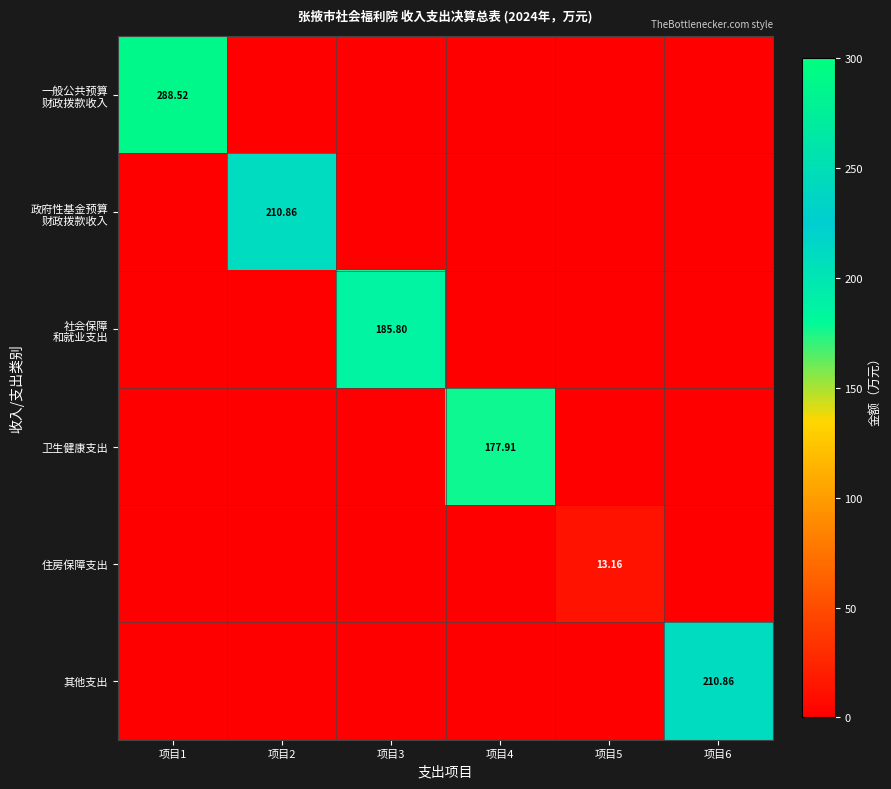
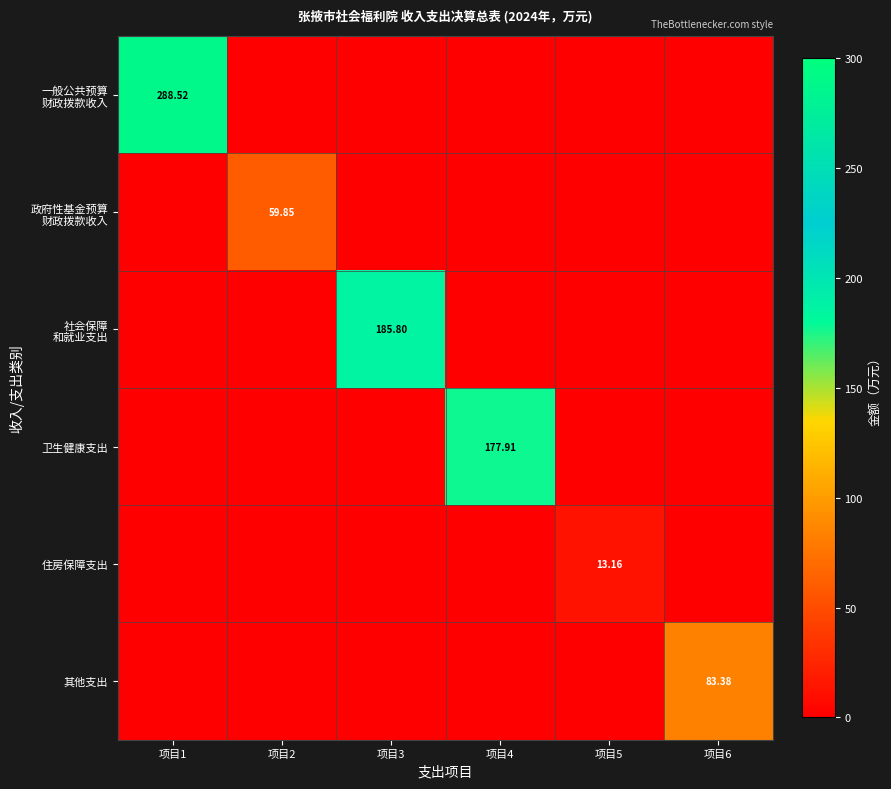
  {
    "一般公共预算 财政拨款收入": {
      "项目1": 288.52
    },
    "政府性基金预算 财政拨款收入": {
-     "项目2": 210.86
+     "项目2": 59.85
    },
    "社会保障 和就业支出": {
      "项目3": 185.80
    },
    "卫生健康支出": {
      "项目4": 177.91
    },
    "住房保障支出": {
      "项目5": 13.16
    },
    "其他支出": {
-     "项目6": 210.86
+     "项目6": 83.38
    }
  }
